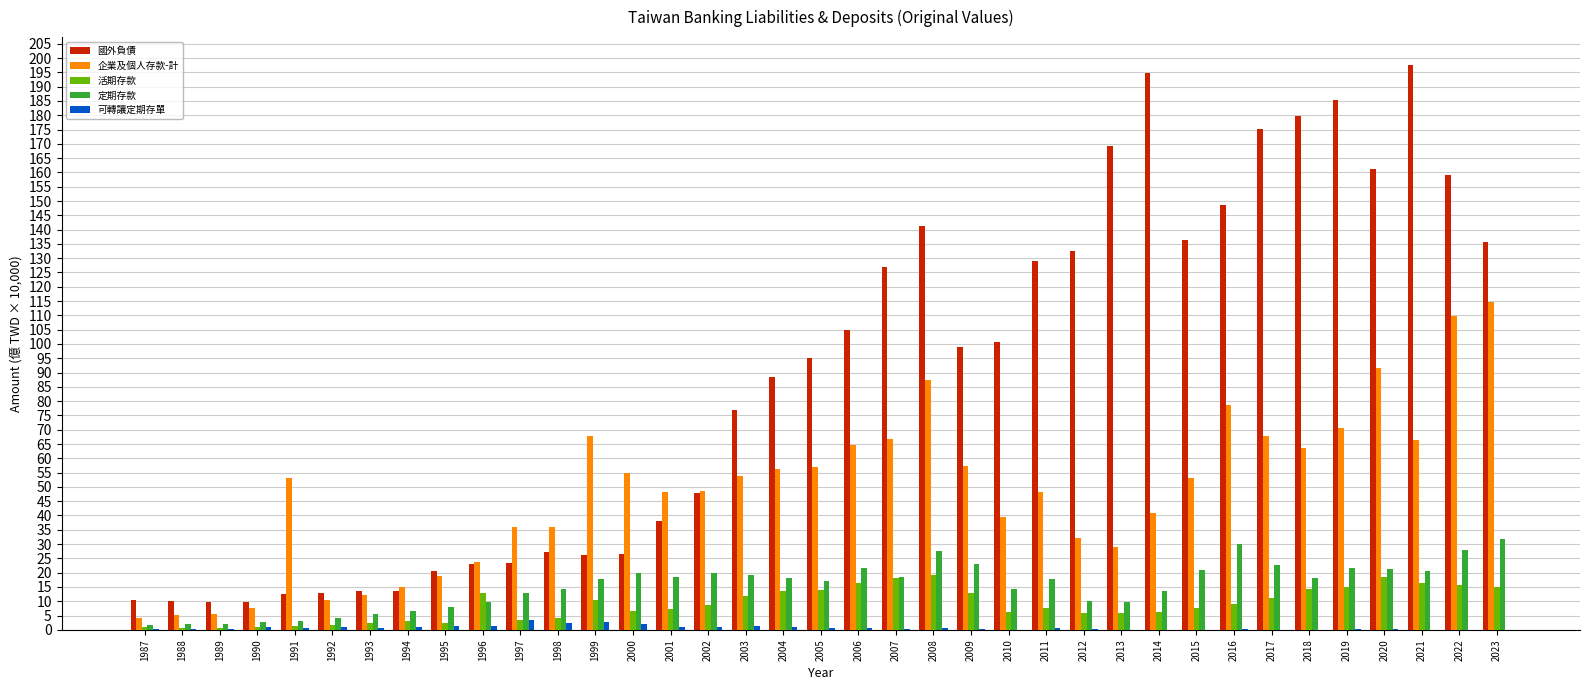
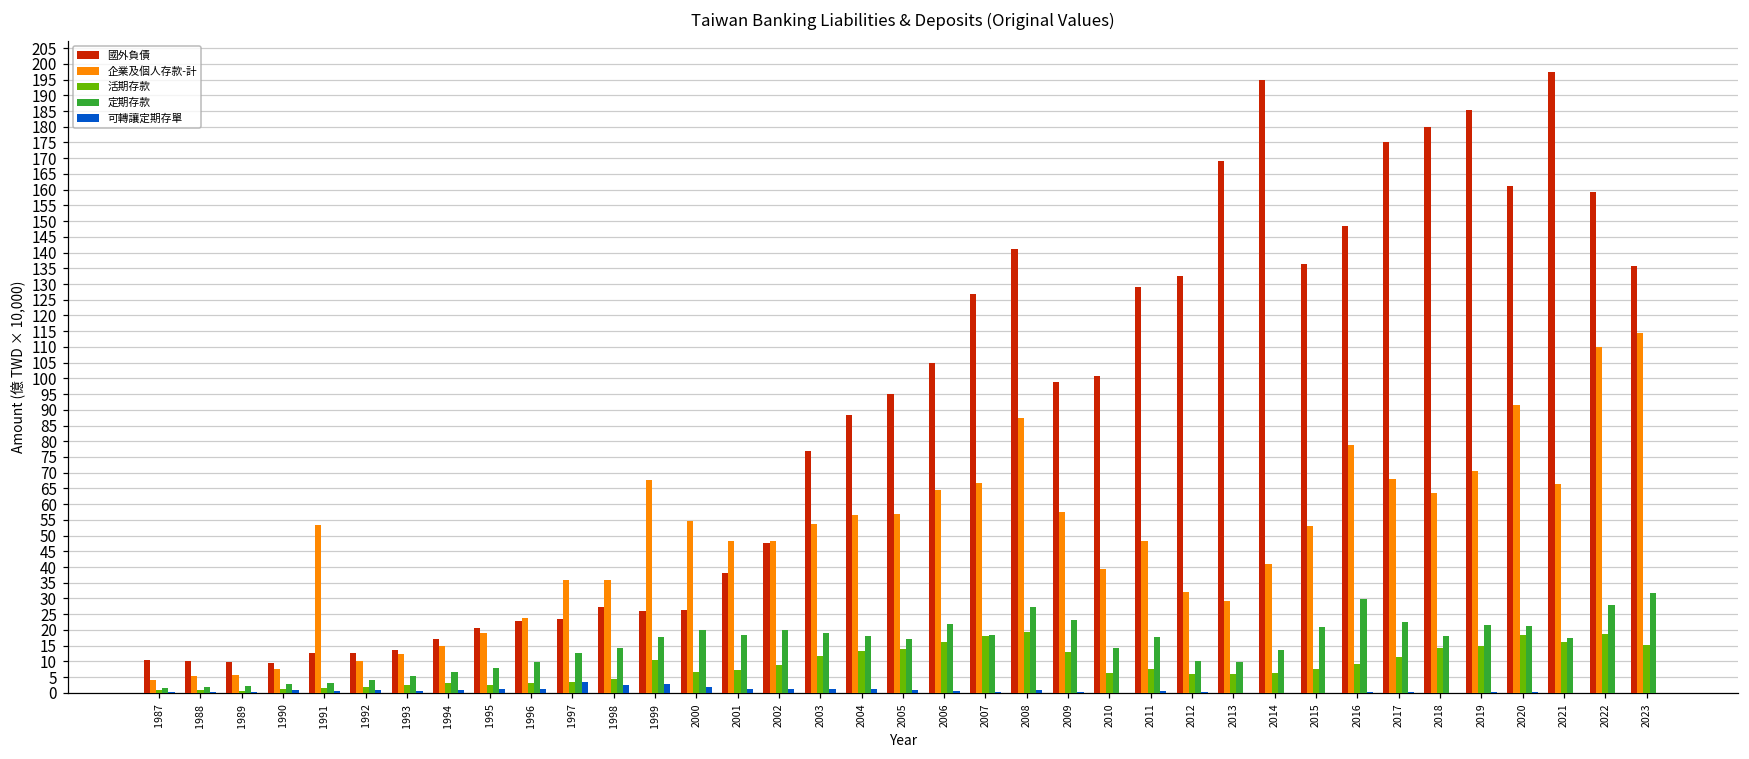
  {
    "國外負債": {
      "1987": 11,
      "1988": 10,
      "1989": 10,
      "1990": 10,
      "1991": 13,
      "1992": 13,
      "1993": 14,
-     "1994": 13,
+     "1994": 17,
      "1995": 21,
      "1996": 23,
      "1997": 24,
      "1998": 27,
      "1999": 26,
      "2000": 26,
      "2001": 38,
      "2002": 48,
      "2003": 77,
      "2004": 88,
      "2005": 95,
      "2006": 105,
      "2007": 127,
      "2008": 141,
      "2009": 99,
      "2010": 101,
      "2011": 129,
      "2012": 133,
      "2013": 169,
      "2014": 195,
      "2015": 136,
      "2016": 149,
      "2017": 175,
      "2018": 180,
      "2019": 185,
      "2020": 161,
      "2021": 197,
      "2022": 159,
      "2023": 136
    },
    "企業及個人存款-計": {
      "1987": 4,
      "1988": 5,
      "1989": 6,
      "1990": 8,
      "1991": 53,
      "1992": 10,
      "1993": 12,
      "1994": 15,
      "1995": 19,
      "1996": 24,
      "1997": 36,
      "1998": 36,
      "1999": 68,
      "2000": 55,
      "2001": 48,
      "2002": 48,
      "2003": 54,
      "2004": 56,
      "2005": 57,
      "2006": 65,
      "2007": 67,
      "2008": 87,
      "2009": 57,
      "2010": 39,
      "2011": 48,
      "2012": 32,
      "2013": 29,
      "2014": 41,
      "2015": 53,
      "2016": 79,
      "2017": 68,
      "2018": 64,
      "2019": 71,
      "2020": 91,
      "2021": 66,
      "2022": 110,
      "2023": 115
    },
    "活期存款": {
      "1987": 1,
      "1990": 1,
      "1991": 1,
      "1992": 2,
      "1993": 3,
      "1994": 3,
      "1995": 2,
-     "1996": 13,
+     "1996": 3,
      "1997": 3,
      "1998": 4,
      "1999": 11,
      "2000": 7,
      "2001": 7,
      "2002": 9,
      "2003": 12,
      "2004": 13,
      "2005": 14,
      "2006": 16,
      "2007": 18,
      "2008": 19,
      "2009": 13,
      "2010": 6,
      "2011": 8,
      "2012": 6,
      "2013": 6,
      "2014": 6,
      "2015": 8,
      "2016": 9,
      "2017": 11,
      "2018": 14,
      "2019": 15,
      "2020": 18,
      "2021": 16,
-     "2022": 16,
+     "2022": 19,
      "2023": 15
    },
    "定期存款": {
      "1987": 2,
      "1988": 2,
      "1989": 2,
      "1990": 3,
      "1991": 3,
      "1992": 4,
      "1993": 5,
      "1994": 7,
      "1995": 8,
      "1996": 10,
      "1997": 13,
      "1998": 14,
      "1999": 18,
      "2000": 20,
      "2001": 19,
      "2002": 20,
      "2003": 19,
      "2004": 18,
      "2005": 17,
      "2006": 22,
      "2007": 18,
      "2008": 27,
      "2009": 23,
      "2010": 14,
      "2011": 18,
      "2012": 10,
      "2013": 10,
      "2014": 14,
      "2015": 21,
      "2016": 30,
      "2017": 23,
      "2018": 18,
      "2019": 22,
      "2020": 21,
-     "2021": 21,
+     "2021": 18,
      "2022": 28,
      "2023": 32
    },
    "可轉讓定期存單": {
      "1990": 1,
      "1992": 1,
      "1994": 1,
      "1995": 1,
      "1996": 1,
      "1997": 3,
      "1998": 2,
      "1999": 3,
      "2000": 2,
      "2001": 1,
      "2002": 1,
      "2003": 1,
      "2004": 1
    }
  }
